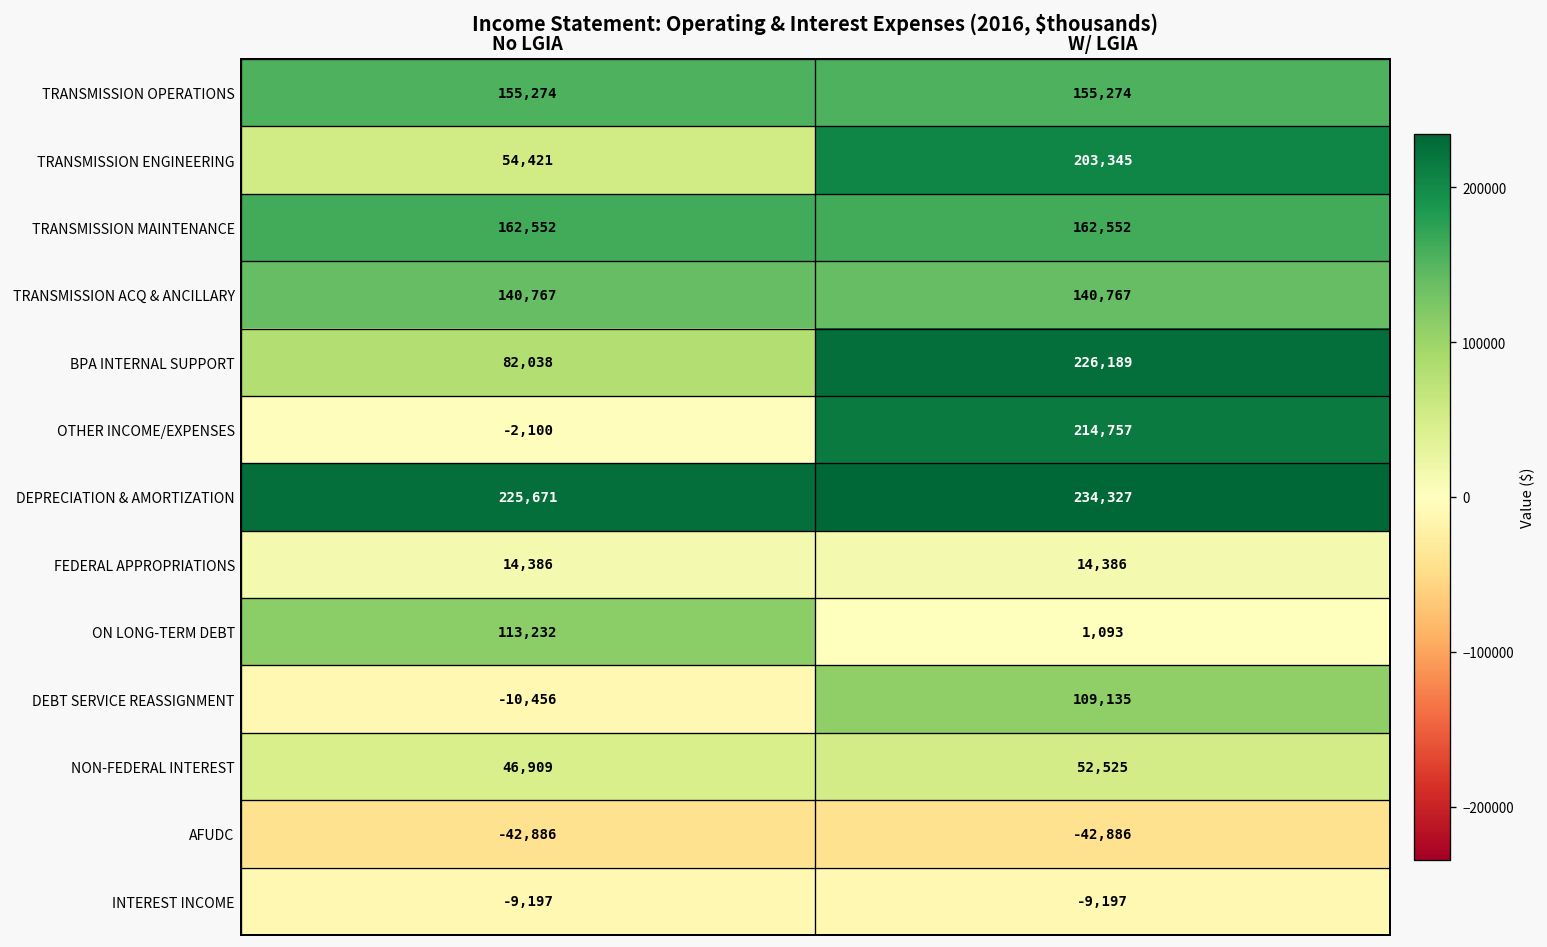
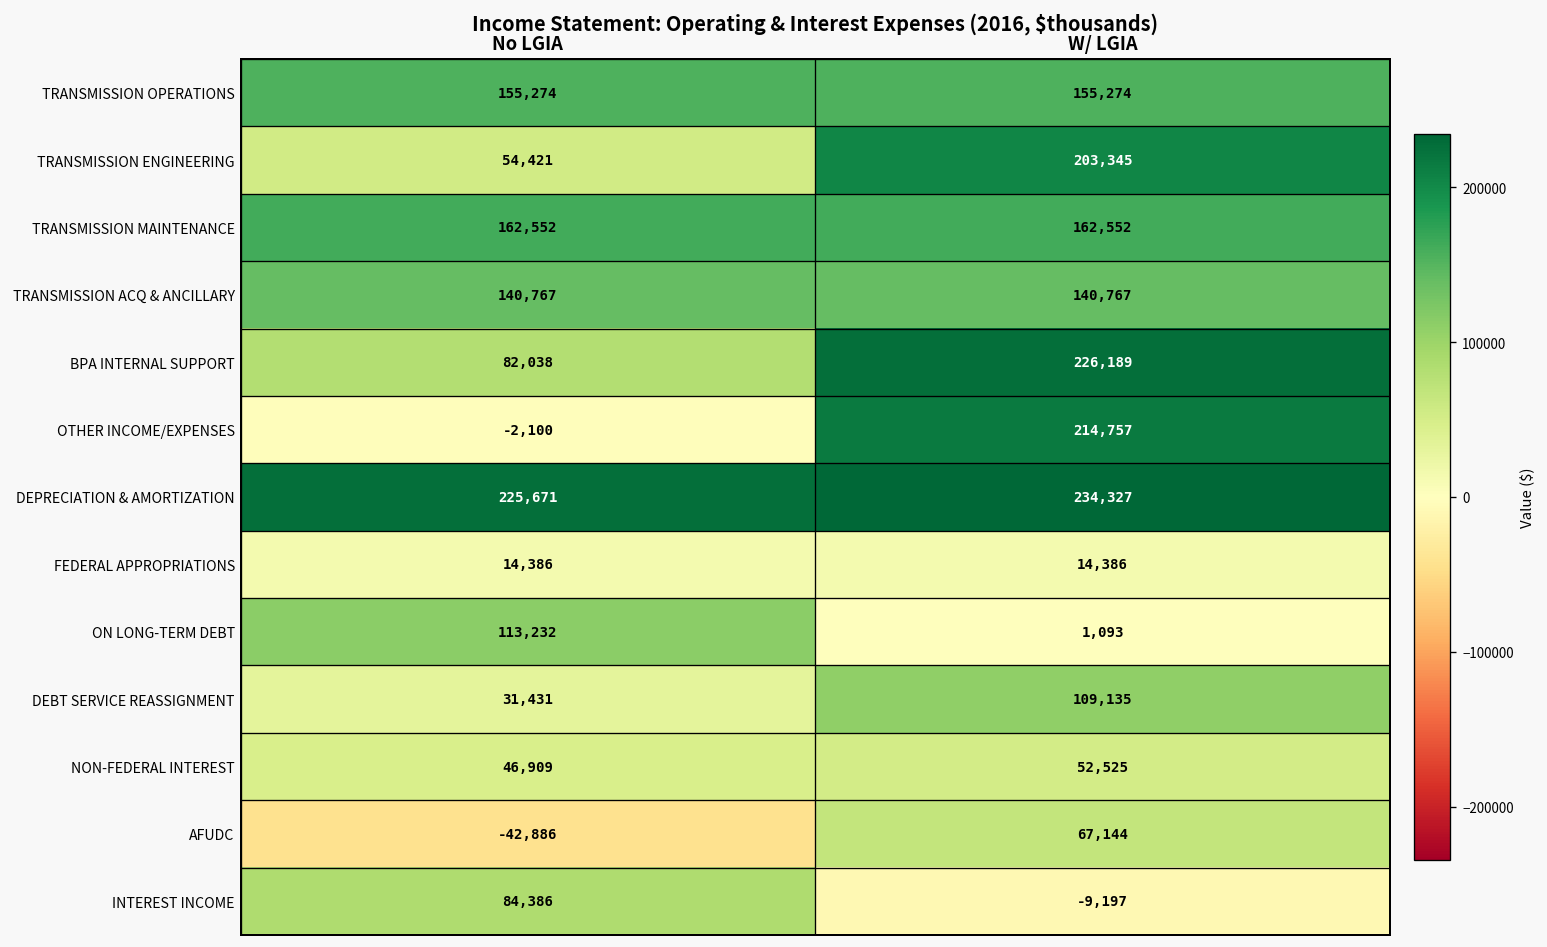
  {
    "TRANSMISSION OPERATIONS": {
      "No LGIA": "155,274",
      "W/ LGIA": "155,274"
    },
    "TRANSMISSION ENGINEERING": {
      "No LGIA": "54,421",
      "W/ LGIA": "203,345"
    },
    "TRANSMISSION MAINTENANCE": {
      "No LGIA": "162,552",
      "W/ LGIA": "162,552"
    },
    "TRANSMISSION ACQ & ANCILLARY": {
      "No LGIA": "140,767",
      "W/ LGIA": "140,767"
    },
    "BPA INTERNAL SUPPORT": {
      "No LGIA": "82,038",
      "W/ LGIA": "226,189"
    },
    "OTHER INCOME/EXPENSES": {
      "No LGIA": "-2,100",
      "W/ LGIA": "214,757"
    },
    "DEPRECIATION & AMORTIZATION": {
      "No LGIA": "225,671",
      "W/ LGIA": "234,327"
    },
    "FEDERAL APPROPRIATIONS": {
      "No LGIA": "14,386",
      "W/ LGIA": "14,386"
    },
    "ON LONG-TERM DEBT": {
      "No LGIA": "113,232",
      "W/ LGIA": "1,093"
    },
    "DEBT SERVICE REASSIGNMENT": {
-     "No LGIA": "-10,456",
+     "No LGIA": "31,431",
      "W/ LGIA": "109,135"
    },
    "NON-FEDERAL INTEREST": {
      "No LGIA": "46,909",
      "W/ LGIA": "52,525"
    },
    "AFUDC": {
      "No LGIA": "-42,886",
-     "W/ LGIA": "-42,886"
+     "W/ LGIA": "67,144"
    },
    "INTEREST INCOME": {
-     "No LGIA": "-9,197",
+     "No LGIA": "84,386",
      "W/ LGIA": "-9,197"
    }
  }
